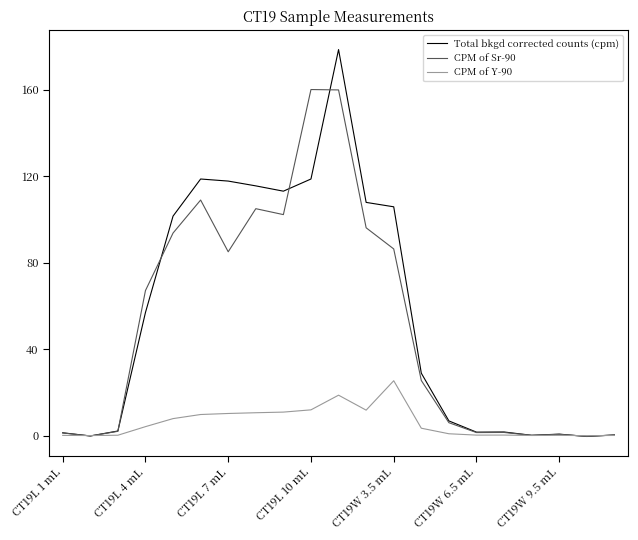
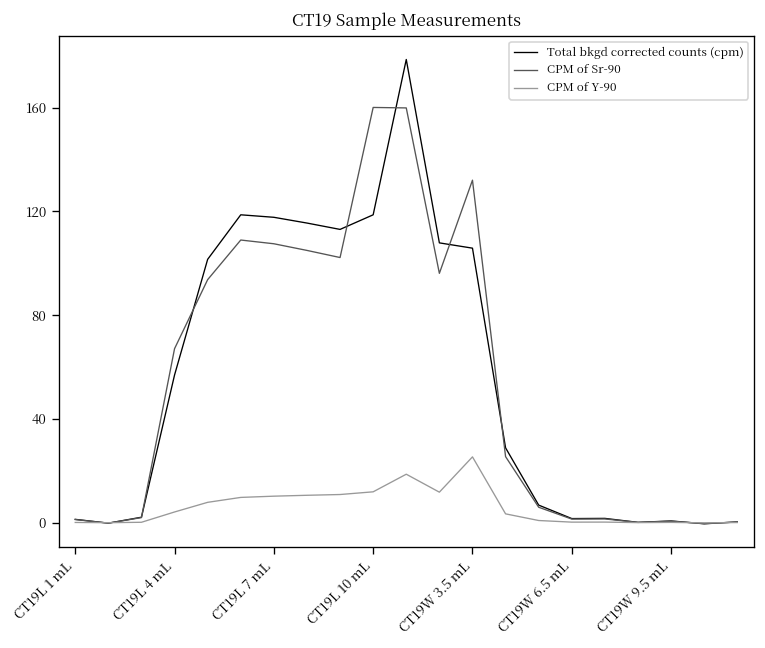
  {
    "Total bkgd corrected counts (cpm)": {
      "CT19L 4 mL": 57,
      "CT19L 7 mL": 118,
      "CT19L 10 mL": 119,
      "CT19W 3.5 mL": 106
    },
    "CPM of Sr-90": {
      "CT19L 4 mL": 67,
-     "CT19L 7 mL": 85,
+     "CT19L 7 mL": 108,
      "CT19L 10 mL": 160,
-     "CT19W 3.5 mL": 86
+     "CT19W 3.5 mL": 132
    },
    "CPM of Y-90": {
      "CT19L 4 mL": 4,
      "CT19L 7 mL": 10,
      "CT19L 10 mL": 12,
      "CT19W 3.5 mL": 25
    }
  }
